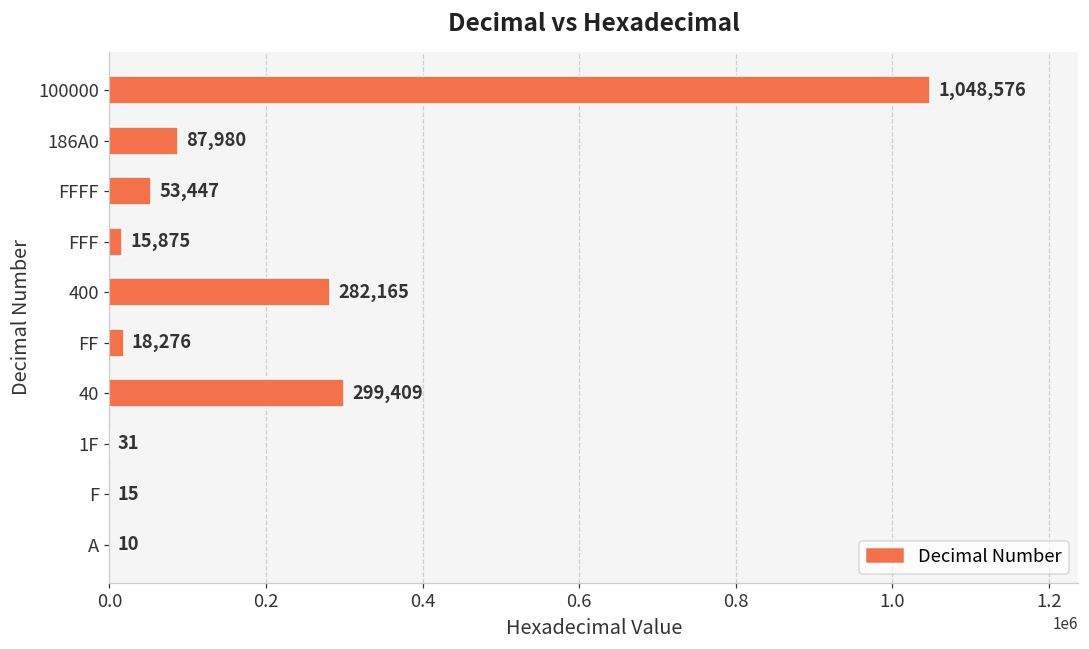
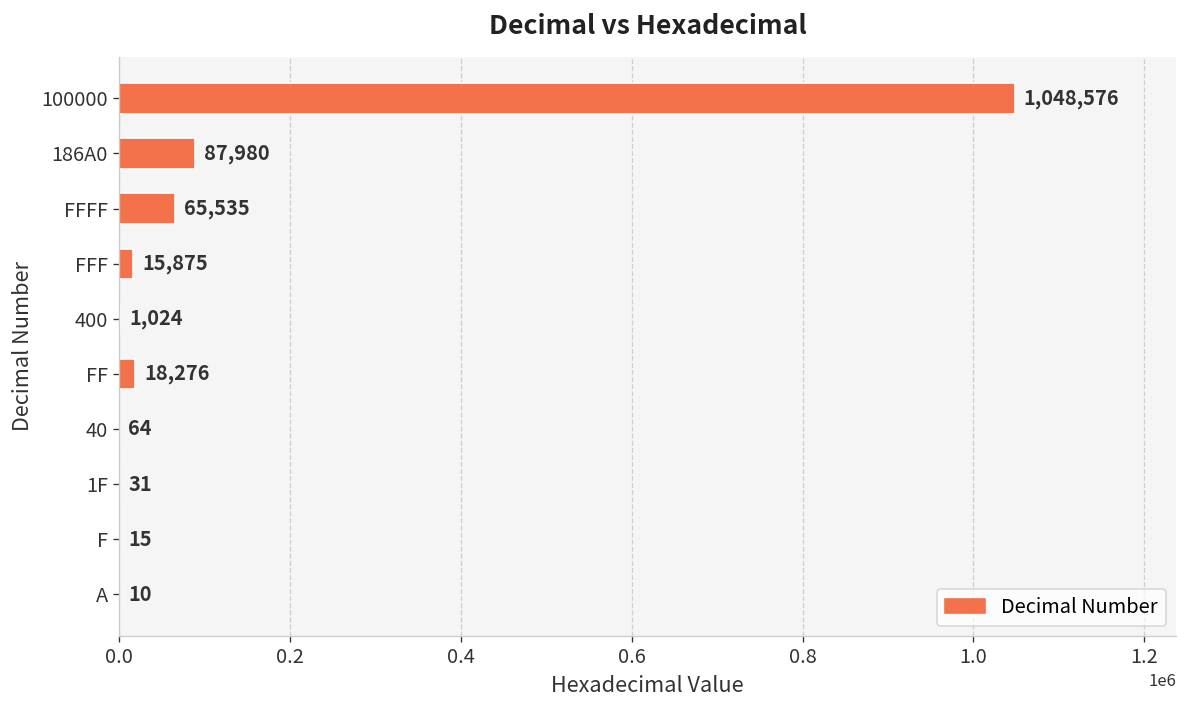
  {
    "100000": "1,048,576",
    "186A0": "87,980",
-   "FFFF": "53,447",
+   "FFFF": "65,535",
    "FFF": "15,875",
-   "400": "282,165",
+   "400": "1,024",
    "FF": "18,276",
-   "40": "299,409",
+   "40": "64",
    "1F": "31",
    "F": "15",
    "A": "10"
  }
